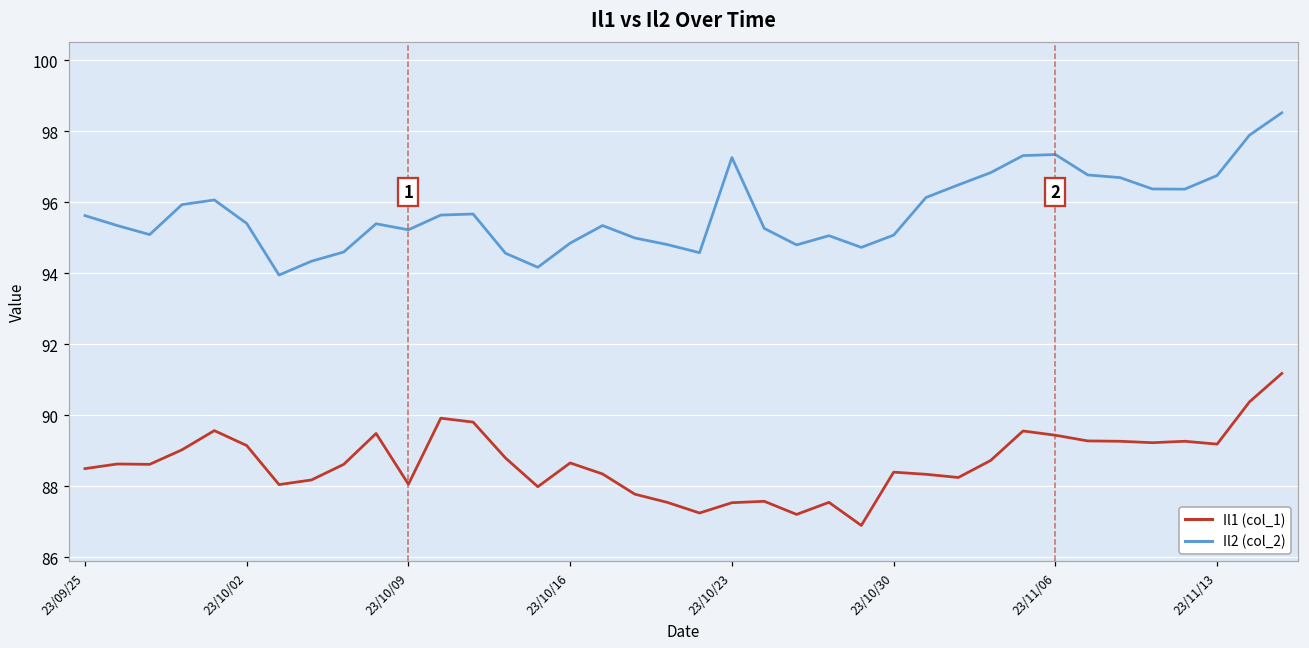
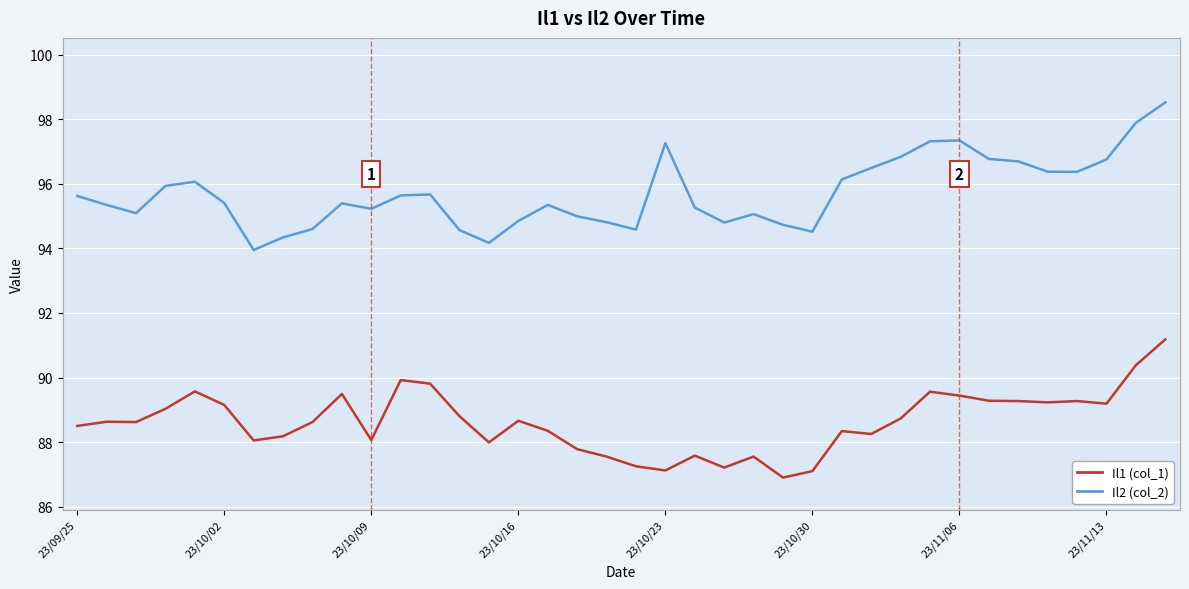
  {
    "Il1 (col_1)": {
      "23/09/25": 88.5,
      "23/10/02": 89.2,
      "23/10/09": 88.1,
      "23/10/16": 88.7,
-     "23/10/23": 87.5,
-     "23/10/30": 88.4,
+     "23/10/23": 87.1,
+     "23/10/30": 87.1,
      "23/11/06": 89.4,
      "23/11/13": 89.2
    },
    "Il2 (col_2)": {
      "23/09/25": 95.6,
      "23/10/02": 95.4,
      "23/10/09": 95.2,
      "23/10/16": 94.9,
      "23/10/23": 97.3,
-     "23/10/30": 95.1,
+     "23/10/30": 94.5,
      "23/11/06": 97.3,
      "23/11/13": 96.8
    }
  }
